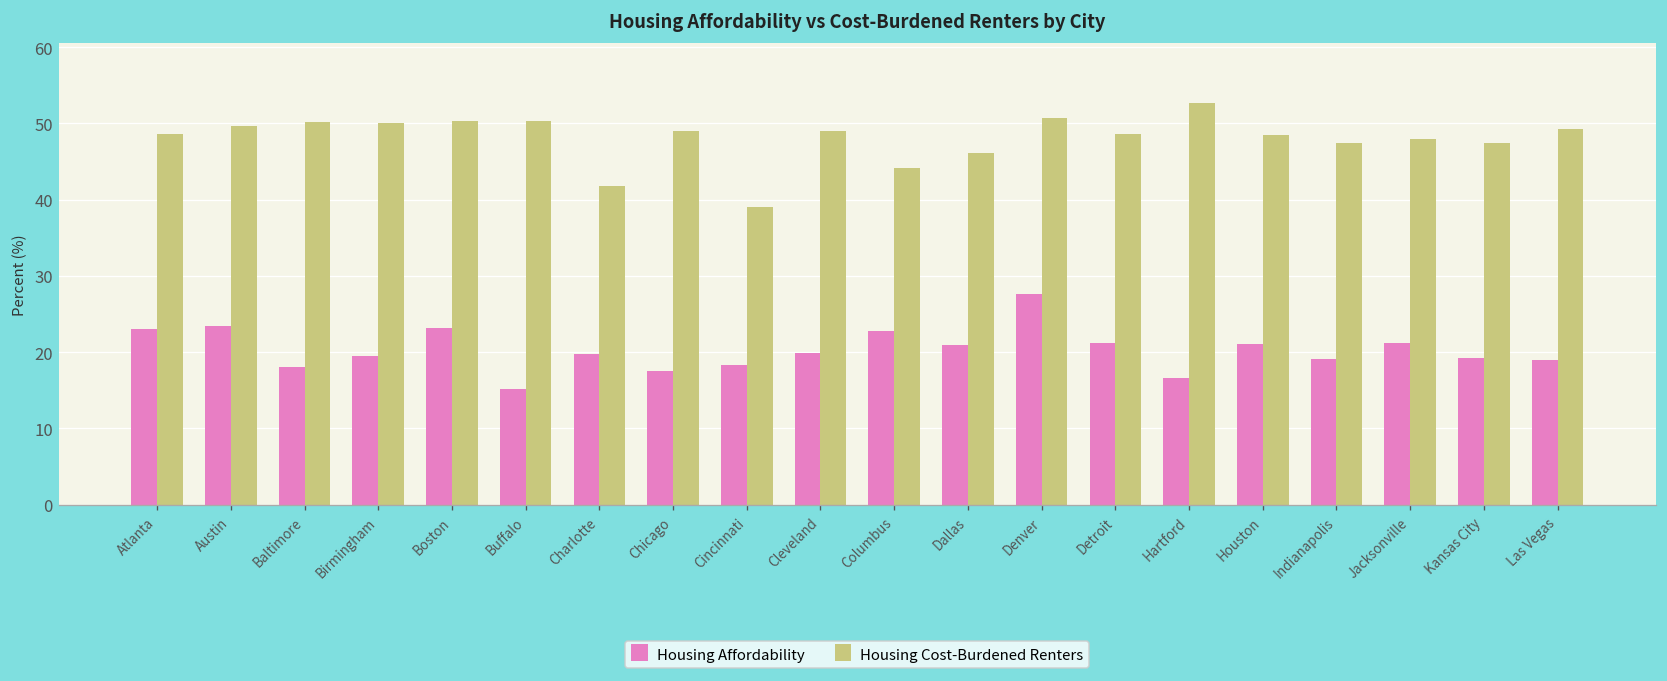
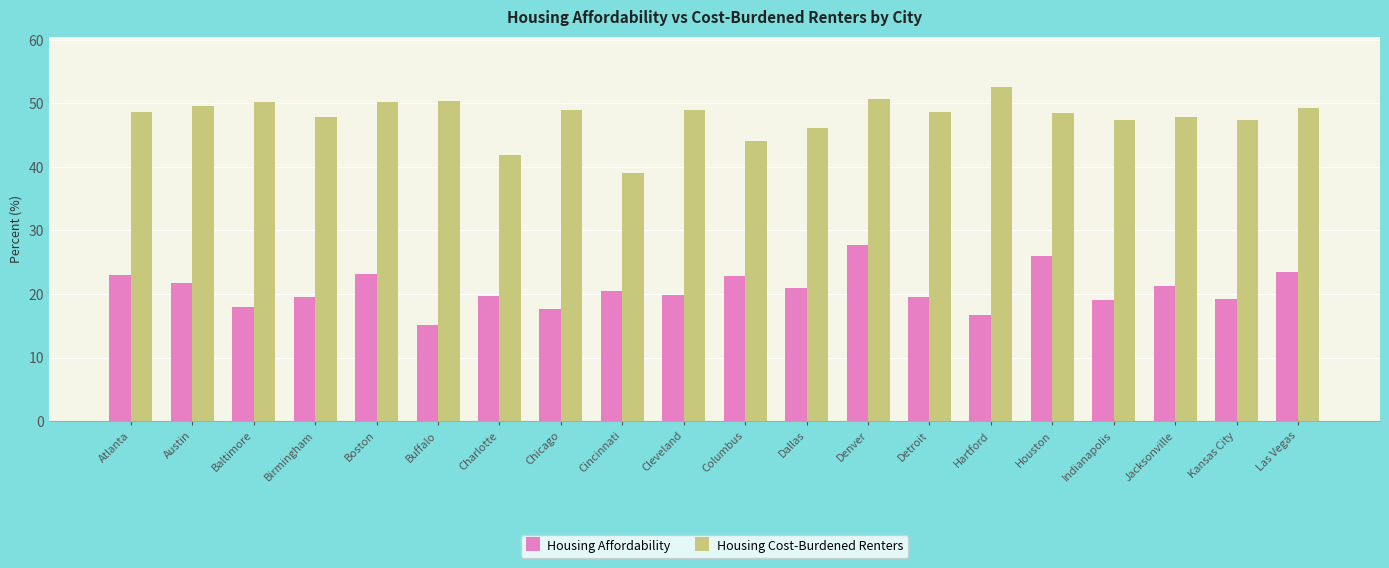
  {
    "Housing Affordability": {
      "Atlanta": 23,
-     "Austin": 23,
+     "Austin": 22,
      "Baltimore": 18,
      "Birmingham": 19,
      "Boston": 23,
      "Buffalo": 15,
      "Charlotte": 20,
      "Chicago": 18,
-     "Cincinnati": 18,
+     "Cincinnati": 21,
      "Cleveland": 20,
      "Columbus": 23,
      "Dallas": 21,
      "Denver": 28,
-     "Detroit": 21,
+     "Detroit": 20,
      "Hartford": 17,
-     "Houston": 21,
+     "Houston": 26,
      "Indianapolis": 19,
      "Jacksonville": 21,
      "Kansas City": 19,
-     "Las Vegas": 19
+     "Las Vegas": 23
    },
    "Housing Cost-Burdened Renters": {
      "Atlanta": 49,
      "Austin": 50,
      "Baltimore": 50,
-     "Birmingham": 50,
+     "Birmingham": 48,
      "Boston": 50,
      "Buffalo": 50,
      "Charlotte": 42,
      "Chicago": 49,
      "Cincinnati": 39,
      "Cleveland": 49,
      "Columbus": 44,
      "Dallas": 46,
      "Denver": 51,
      "Detroit": 49,
      "Hartford": 53,
      "Houston": 48,
      "Indianapolis": 47,
      "Jacksonville": 48,
      "Kansas City": 47,
      "Las Vegas": 49
    }
  }
